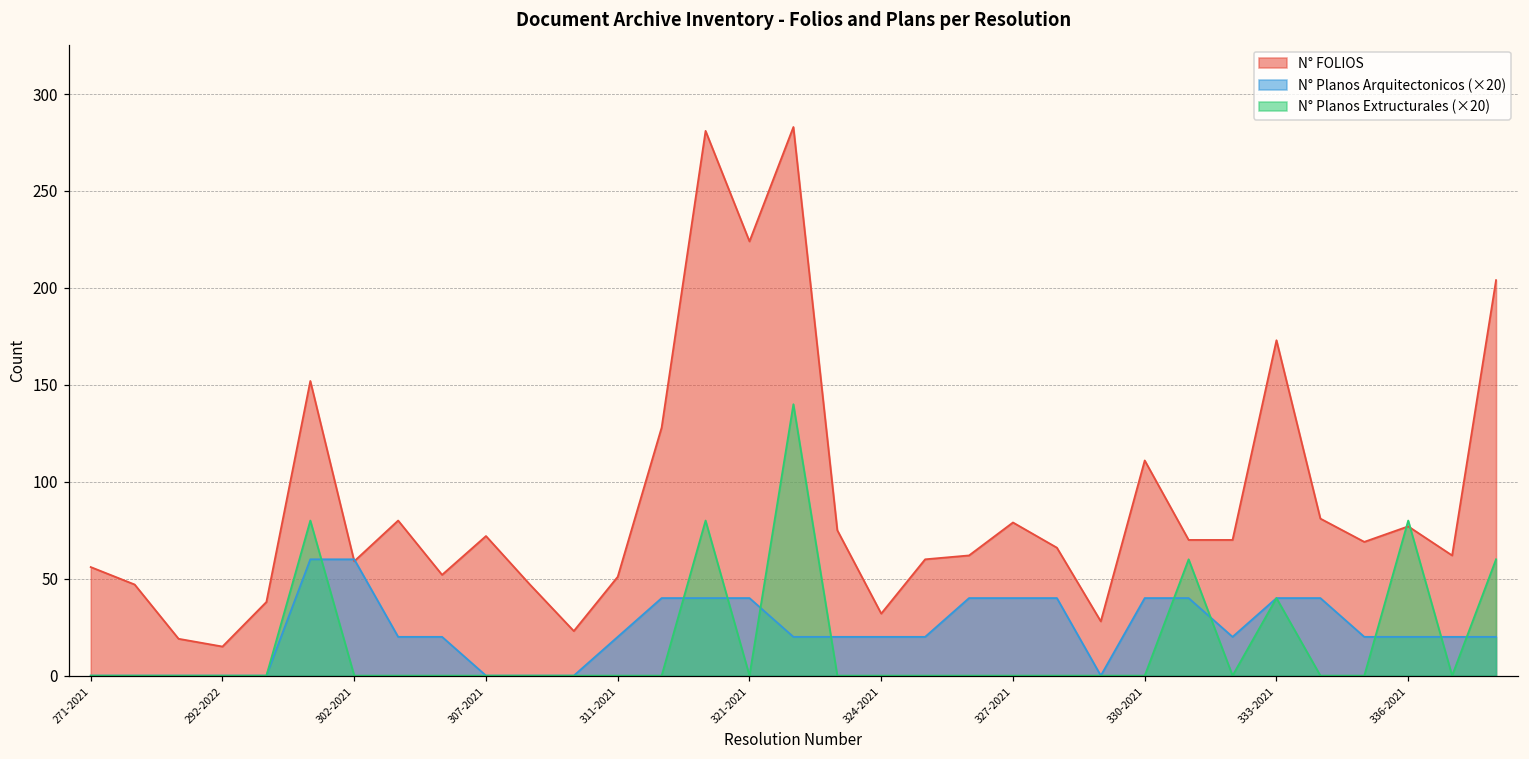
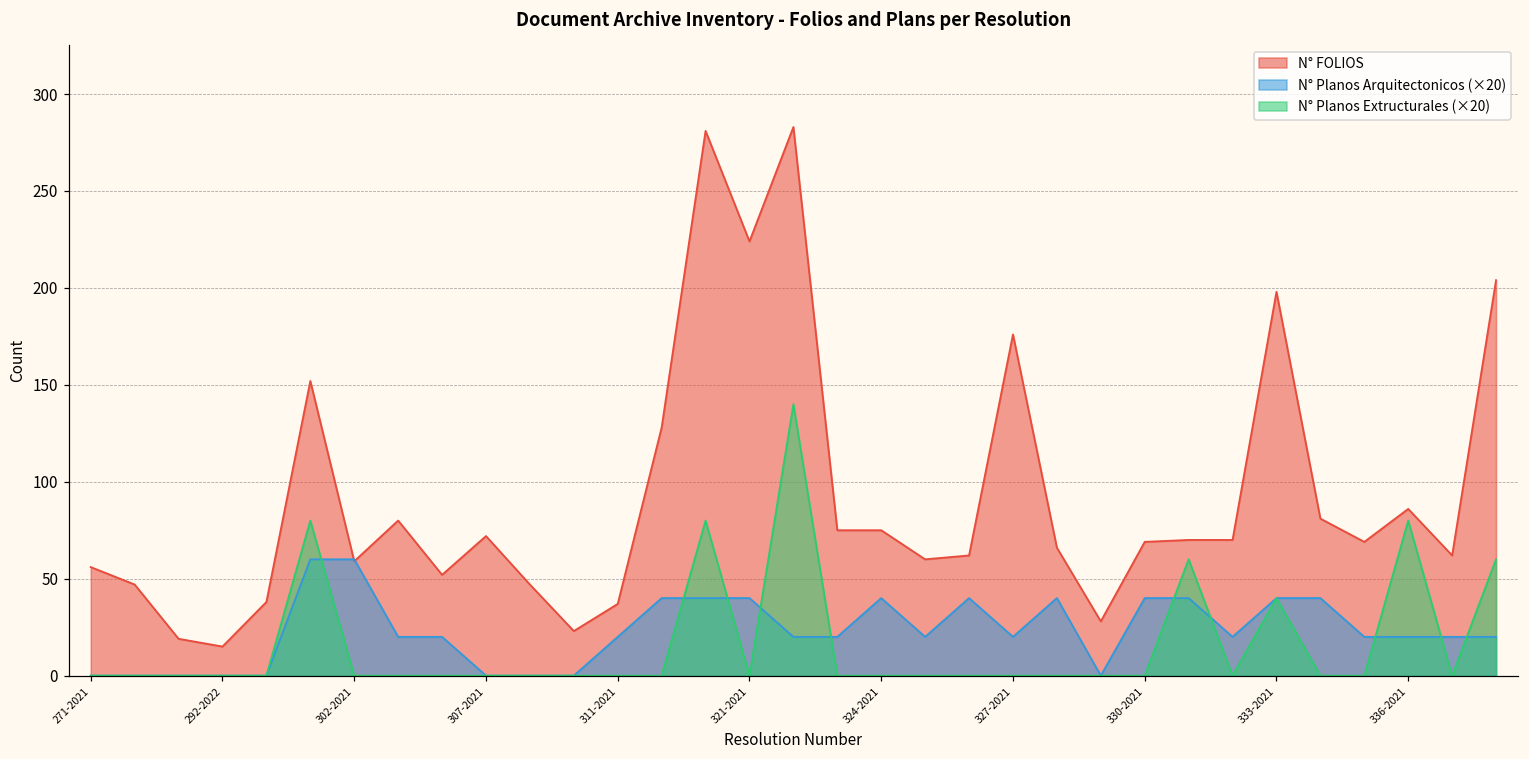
  {
    "N° FOLIOS": {
      "271-2021": 56,
      "292-2022": 15,
      "307-2021": 72,
-     "311-2021": 51,
+     "311-2021": 37,
      "321-2021": 224,
-     "324-2021": 32,
-     "327-2021": 79,
-     "330-2021": 111,
-     "333-2021": 173,
-     "336-2021": 77
+     "324-2021": 75,
+     "327-2021": 176,
+     "330-2021": 69,
+     "333-2021": 198,
+     "336-2021": 86
    },
    "N° Planos Arquitectonicos (×20)": {
      "311-2021": 20,
      "321-2021": 40,
-     "324-2021": 20,
-     "327-2021": 40,
+     "324-2021": 40,
+     "327-2021": 20,
      "330-2021": 40,
      "336-2021": 20
    },
    "N° Planos Extructurales (×20)": {
      "302-2021": 0,
      "311-2021": 0,
      "321-2021": 0,
      "324-2021": 0,
      "327-2021": 0,
      "330-2021": 0,
      "336-2021": 80
    }
  }
